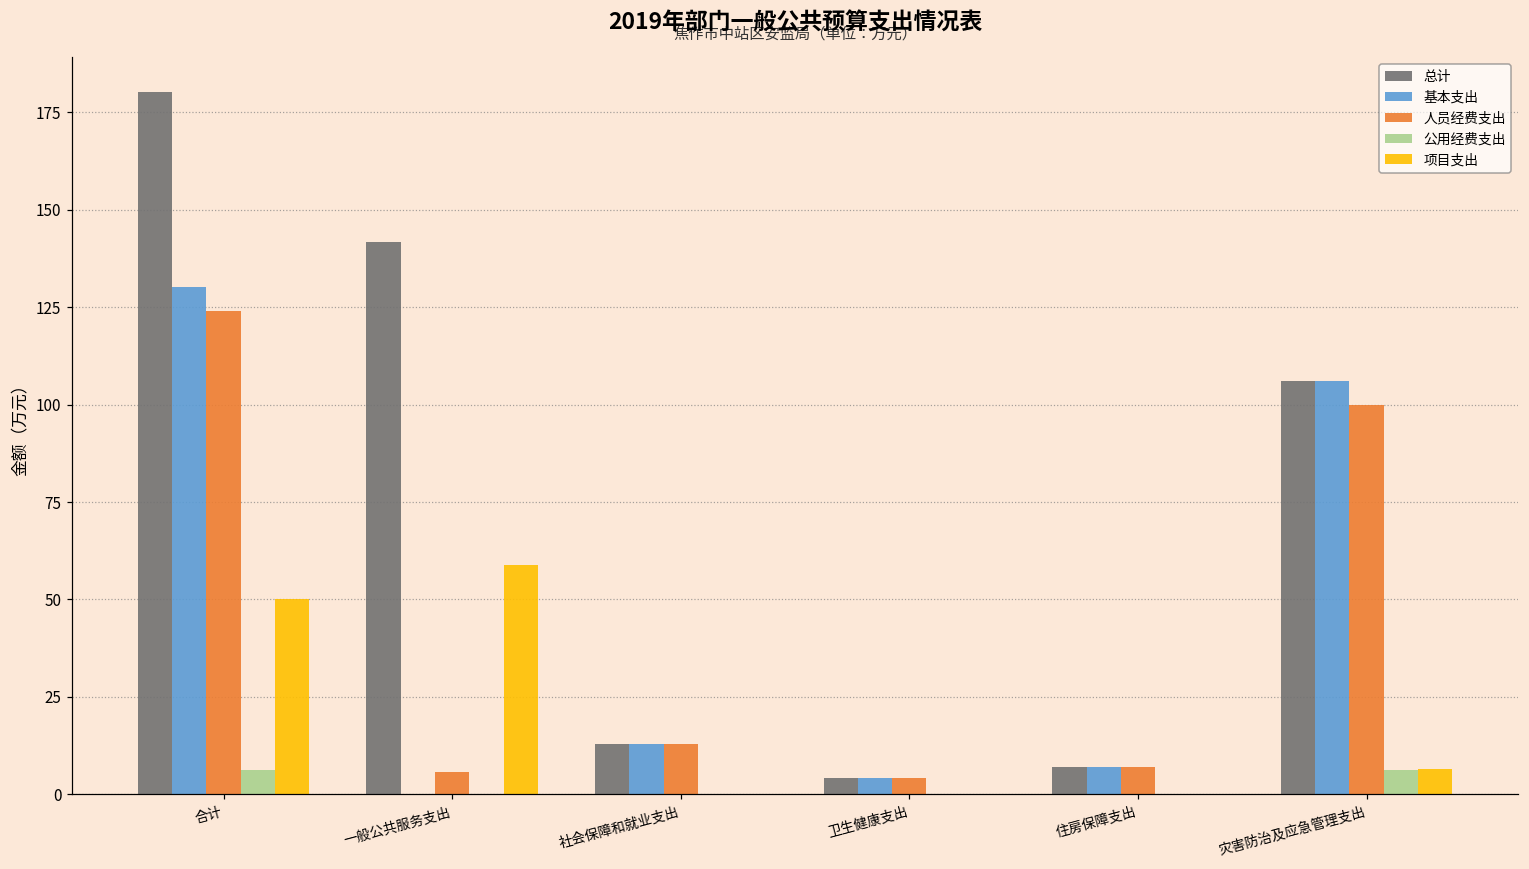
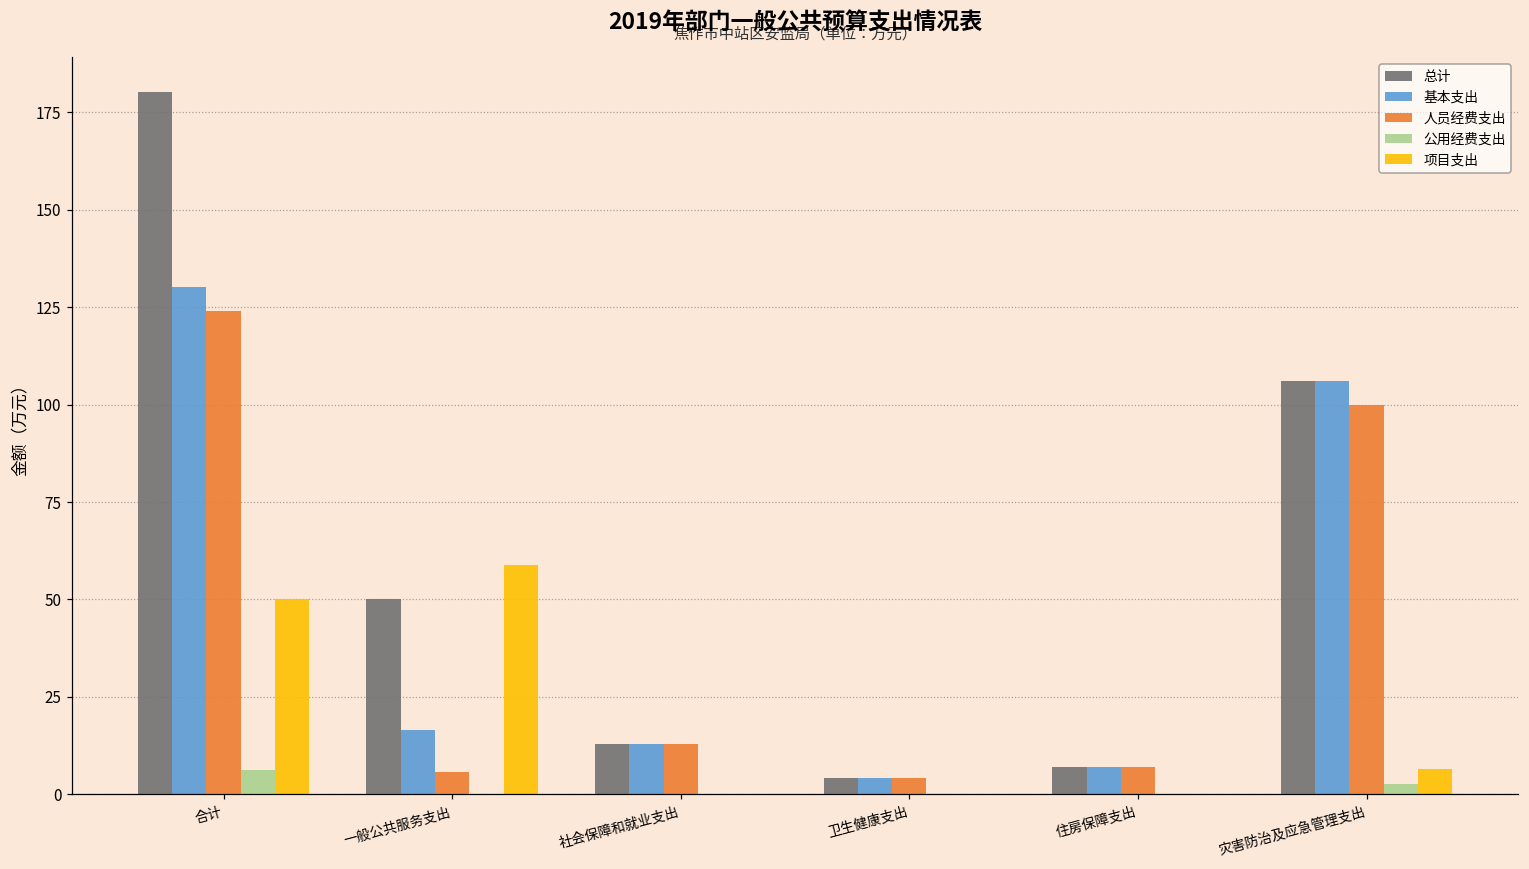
  {
    "总计": {
      "合计": 180,
-     "一般公共服务支出": 142,
+     "一般公共服务支出": 50,
      "社会保障和就业支出": 13,
      "卫生健康支出": 4,
      "住房保障支出": 7,
      "灾害防治及应急管理支出": 106
    },
    "基本支出": {
      "合计": 130,
-     "一般公共服务支出": 0,
+     "一般公共服务支出": 17,
      "社会保障和就业支出": 13,
      "卫生健康支出": 4,
      "住房保障支出": 7,
      "灾害防治及应急管理支出": 106
    },
    "人员经费支出": {
      "合计": 124,
      "一般公共服务支出": 6,
      "社会保障和就业支出": 13,
      "卫生健康支出": 4,
      "住房保障支出": 7,
      "灾害防治及应急管理支出": 100
    },
    "公用经费支出": {
      "合计": 6,
      "一般公共服务支出": 0,
      "社会保障和就业支出": 0,
      "卫生健康支出": 0,
      "住房保障支出": 0,
-     "灾害防治及应急管理支出": 6
+     "灾害防治及应急管理支出": 3
    },
    "项目支出": {
      "合计": 50,
      "一般公共服务支出": 59,
      "社会保障和就业支出": 0,
      "卫生健康支出": 0,
      "住房保障支出": 0,
      "灾害防治及应急管理支出": 7
    }
  }
